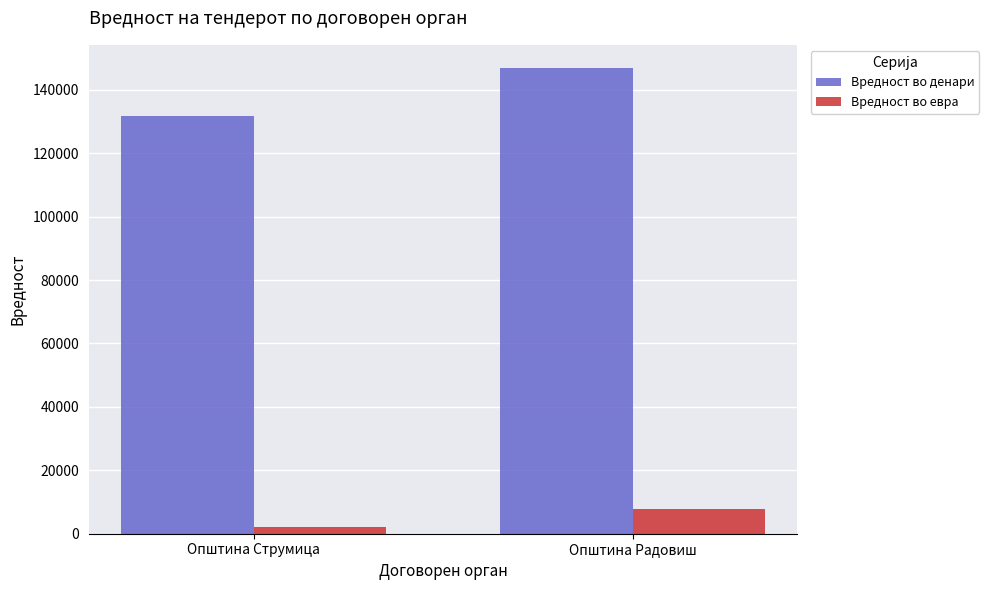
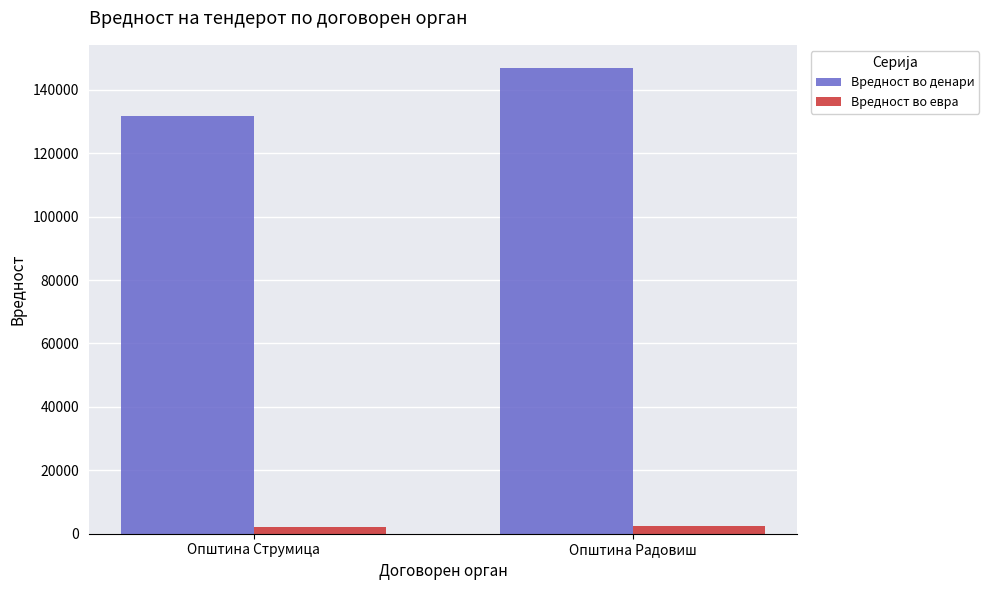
  {
    "Вредност во денари": {
      "Општина Струмица": 132000,
      "Општина Радовиш": 147000
    },
    "Вредност во евра": {
      "Општина Струмица": 2000,
-     "Општина Радовиш": 8000
+     "Општина Радовиш": 2000
    }
  }
